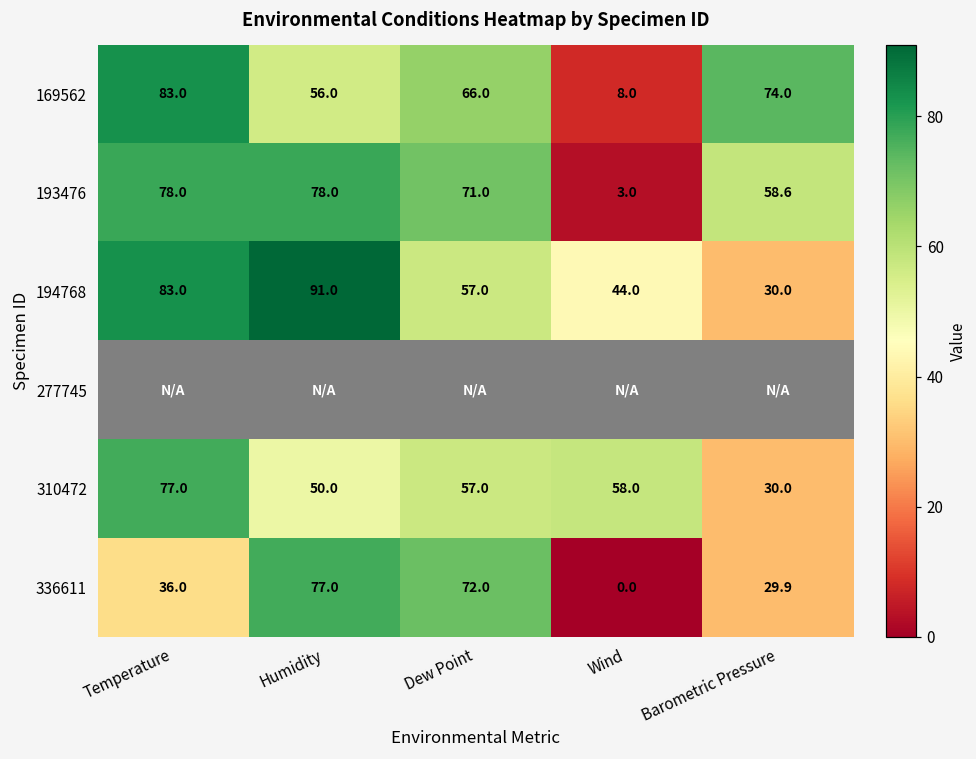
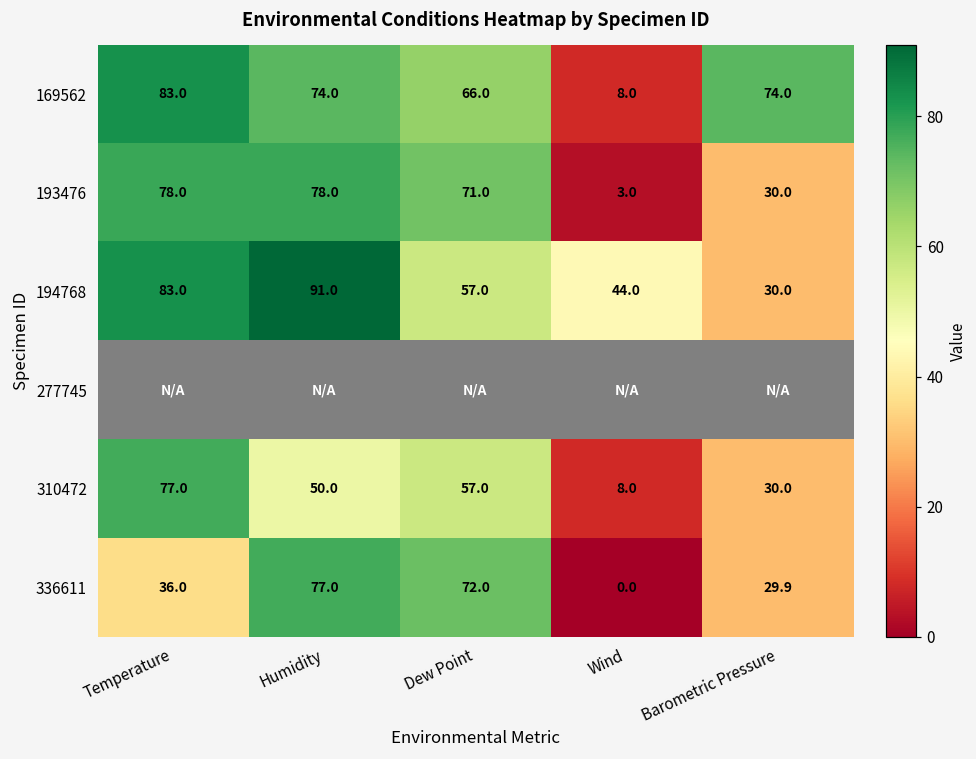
  {
    "169562": {
      "Temperature": 83.0,
-     "Humidity": 56.0,
+     "Humidity": 74.0,
      "Dew Point": 66.0,
      "Wind": 8.0,
      "Barometric Pressure": 74.0
    },
    "193476": {
      "Temperature": 78.0,
      "Humidity": 78.0,
      "Dew Point": 71.0,
      "Wind": 3.0,
-     "Barometric Pressure": 58.6
+     "Barometric Pressure": 30.0
    },
    "194768": {
      "Temperature": 83.0,
      "Humidity": 91.0,
      "Dew Point": 57.0,
      "Wind": 44.0,
      "Barometric Pressure": 30.0
    },
    "310472": {
      "Temperature": 77.0,
      "Humidity": 50.0,
      "Dew Point": 57.0,
-     "Wind": 58.0,
+     "Wind": 8.0,
      "Barometric Pressure": 30.0
    },
    "336611": {
      "Temperature": 36.0,
      "Humidity": 77.0,
      "Dew Point": 72.0,
      "Wind": 0.0,
      "Barometric Pressure": 29.9
    }
  }
